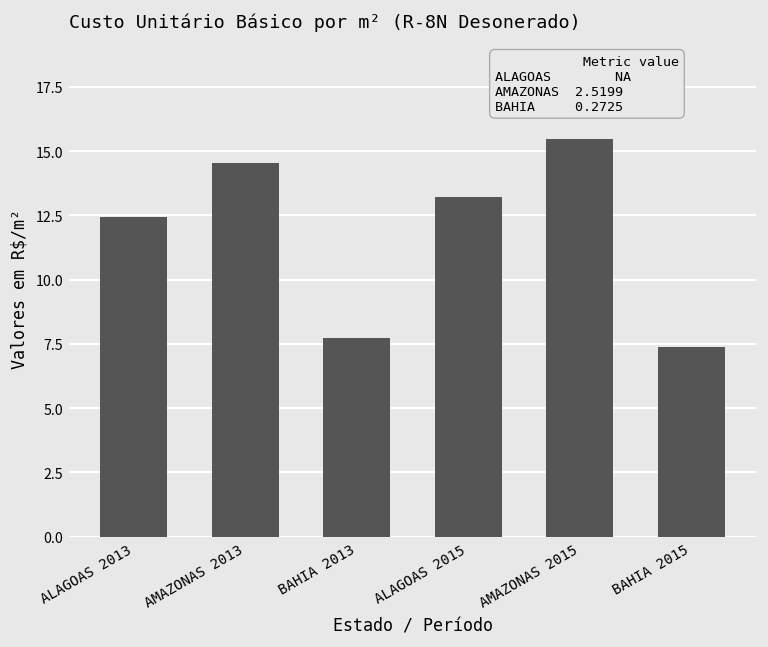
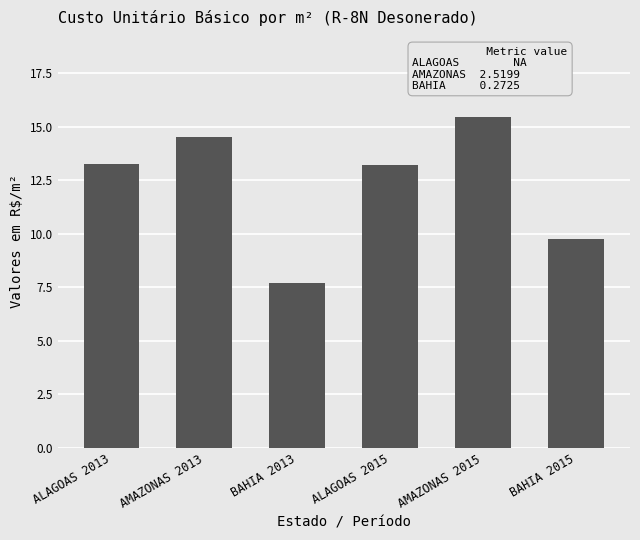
  {
-   "ALAGOAS 2013": 12.4,
+   "ALAGOAS 2013": 13.2,
    "AMAZONAS 2013": 14.5,
    "BAHIA 2013": 7.7,
    "ALAGOAS 2015": 13.2,
    "AMAZONAS 2015": 15.5,
-   "BAHIA 2015": 7.4
+   "BAHIA 2015": 9.8
  }
